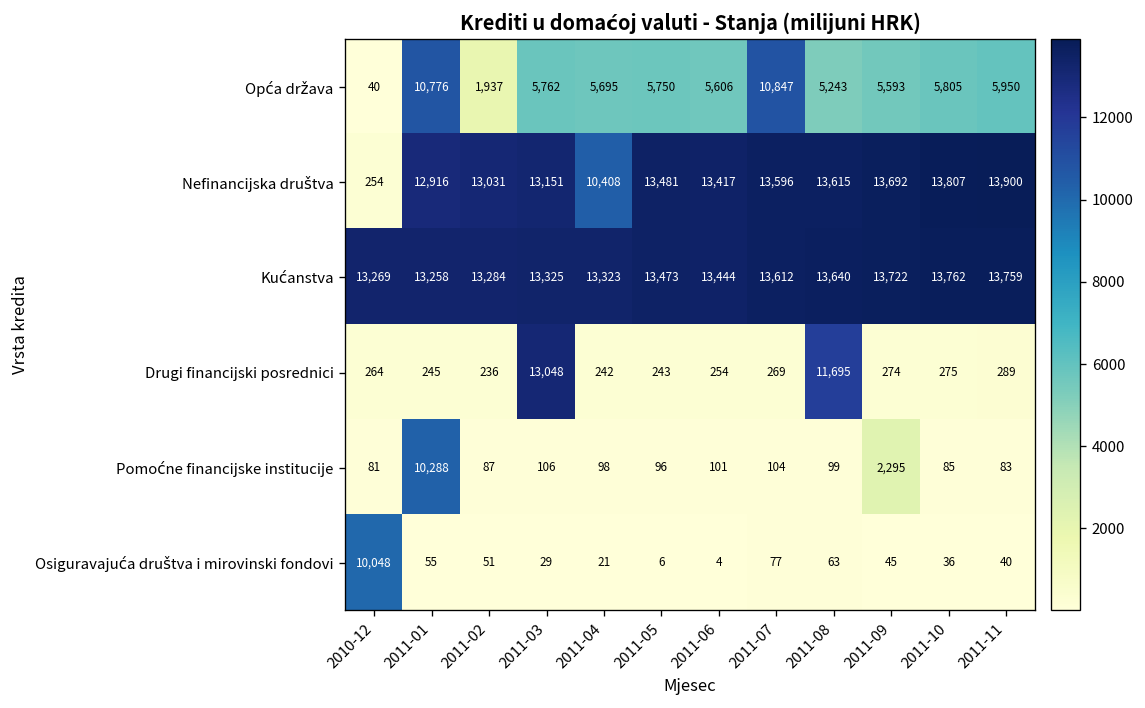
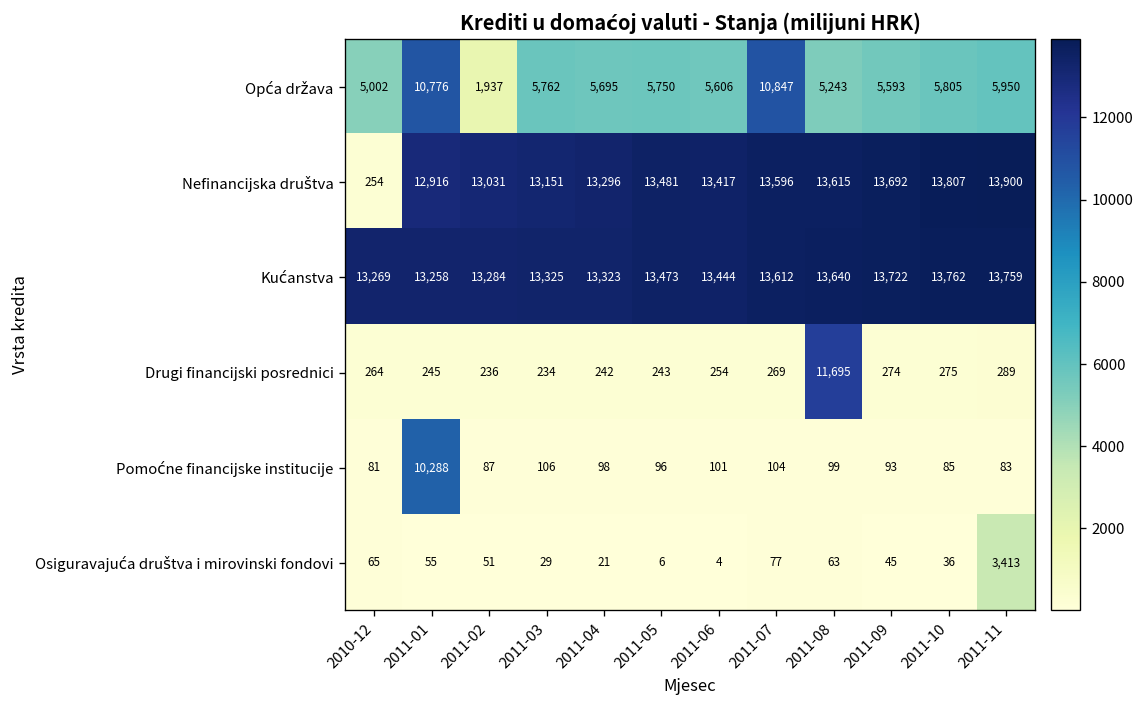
  {
    "Opća država": {
-     "2010-12": "40",
+     "2010-12": "5,002",
      "2011-01": "10,776",
      "2011-02": "1,937",
      "2011-03": "5,762",
      "2011-04": "5,695",
      "2011-05": "5,750",
      "2011-06": "5,606",
      "2011-07": "10,847",
      "2011-08": "5,243",
      "2011-09": "5,593",
      "2011-10": "5,805",
      "2011-11": "5,950"
    },
    "Nefinancijska društva": {
      "2010-12": "254",
      "2011-01": "12,916",
      "2011-02": "13,031",
      "2011-03": "13,151",
-     "2011-04": "10,408",
+     "2011-04": "13,296",
      "2011-05": "13,481",
      "2011-06": "13,417",
      "2011-07": "13,596",
      "2011-08": "13,615",
      "2011-09": "13,692",
      "2011-10": "13,807",
      "2011-11": "13,900"
    },
    "Kućanstva": {
      "2010-12": "13,269",
      "2011-01": "13,258",
      "2011-02": "13,284",
      "2011-03": "13,325",
      "2011-04": "13,323",
      "2011-05": "13,473",
      "2011-06": "13,444",
      "2011-07": "13,612",
      "2011-08": "13,640",
      "2011-09": "13,722",
      "2011-10": "13,762",
      "2011-11": "13,759"
    },
    "Drugi financijski posrednici": {
      "2010-12": "264",
      "2011-01": "245",
      "2011-02": "236",
-     "2011-03": "13,048",
+     "2011-03": "234",
      "2011-04": "242",
      "2011-05": "243",
      "2011-06": "254",
      "2011-07": "269",
      "2011-08": "11,695",
      "2011-09": "274",
      "2011-10": "275",
      "2011-11": "289"
    },
    "Pomoćne financijske institucije": {
      "2010-12": "81",
      "2011-01": "10,288",
      "2011-02": "87",
      "2011-03": "106",
      "2011-04": "98",
      "2011-05": "96",
      "2011-06": "101",
      "2011-07": "104",
      "2011-08": "99",
-     "2011-09": "2,295",
+     "2011-09": "93",
      "2011-10": "85",
      "2011-11": "83"
    },
    "Osiguravajuća društva i mirovinski fondovi": {
-     "2010-12": "10,048",
+     "2010-12": "65",
      "2011-01": "55",
      "2011-02": "51",
      "2011-03": "29",
      "2011-04": "21",
      "2011-05": "6",
      "2011-06": "4",
      "2011-07": "77",
      "2011-08": "63",
      "2011-09": "45",
      "2011-10": "36",
-     "2011-11": "40"
+     "2011-11": "3,413"
    }
  }
